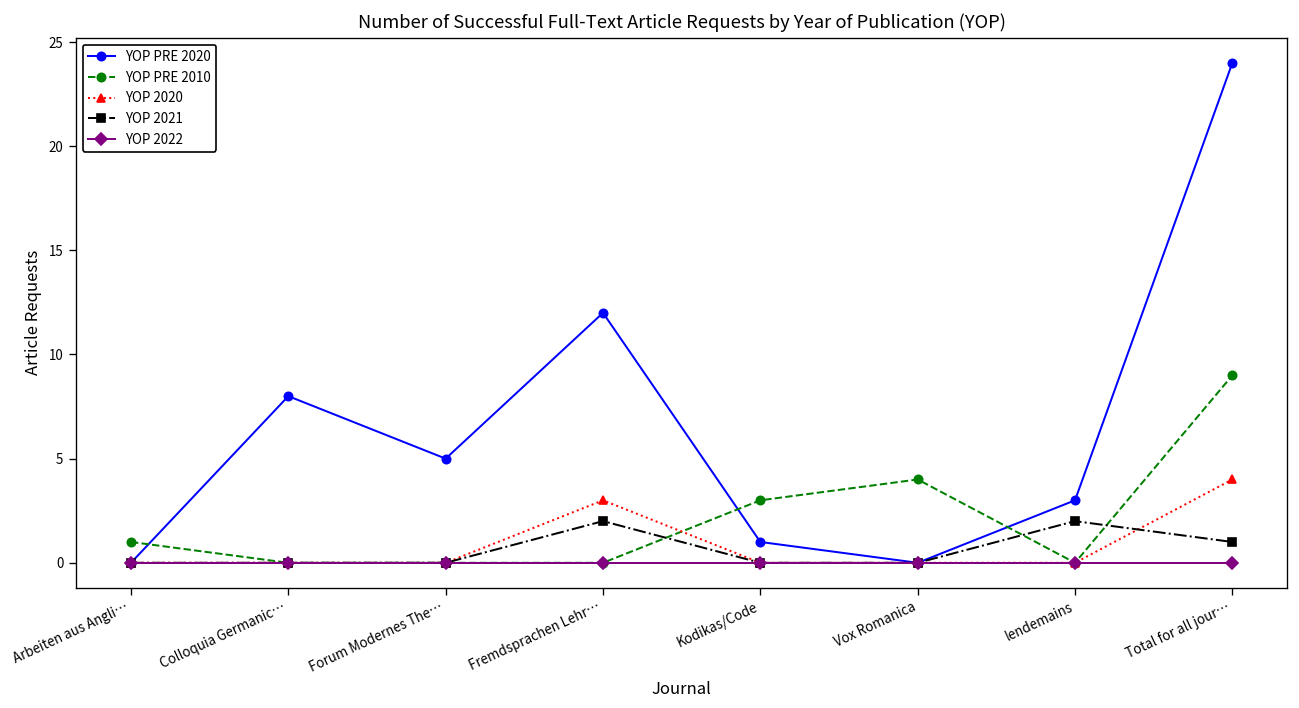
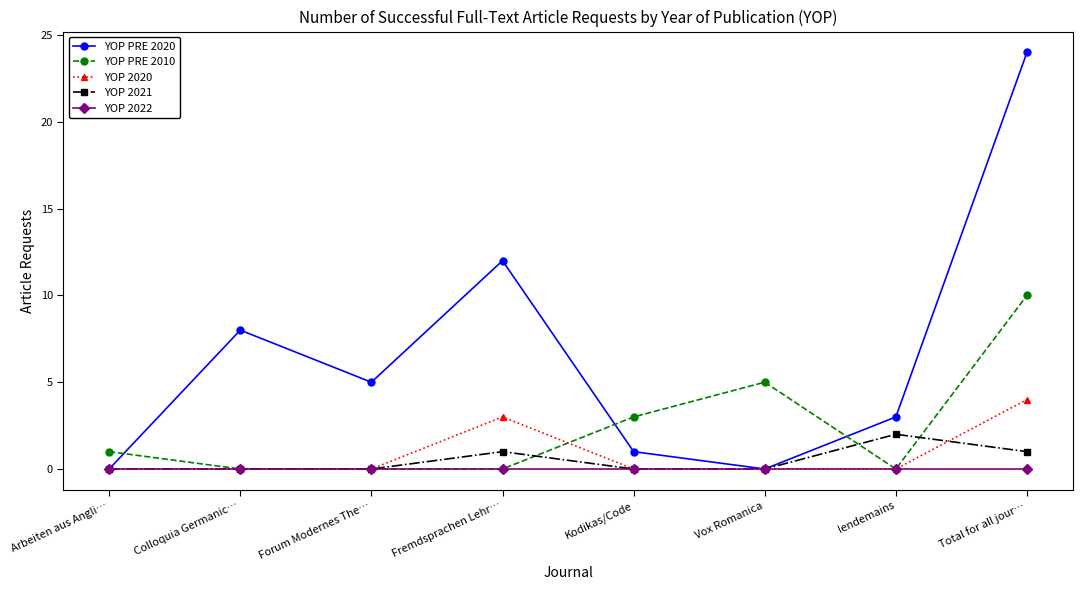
  {
    "YOP PRE 2020": {
      "Colloquia Germanic…": 8,
      "Forum Modernes The…": 5,
      "Fremdsprachen Lehr…": 12,
      "Kodikas/Code": 1,
      "lendemains": 3,
      "Total for all jour…": 24
    },
    "YOP PRE 2010": {
      "Arbeiten aus Angli…": 1,
      "Kodikas/Code": 3,
-     "Vox Romanica": 4,
-     "Total for all jour…": 9
+     "Vox Romanica": 5,
+     "Total for all jour…": 10
    },
    "YOP 2020": {
      "Fremdsprachen Lehr…": 3,
      "Total for all jour…": 4
    },
    "YOP 2021": {
-     "Fremdsprachen Lehr…": 2,
+     "Fremdsprachen Lehr…": 1,
      "lendemains": 2,
      "Total for all jour…": 1
    },
    "YOP 2022": {
      "Total for all jour…": 0
    }
  }
